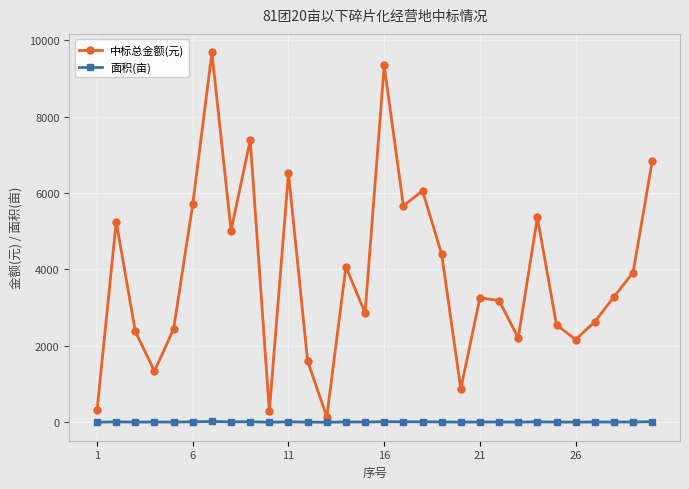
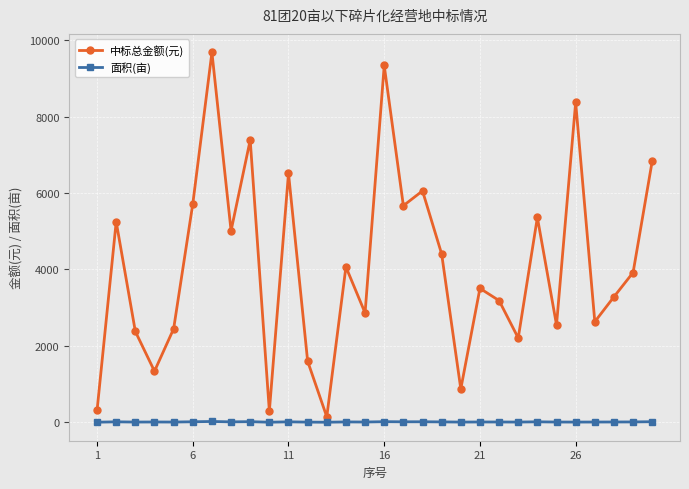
  {
    "中标总金额(元)": {
      "1": 300,
      "6": 5700,
      "11": 6500,
      "16": 9300,
-     "21": 3300,
-     "26": 2200
+     "21": 3500,
+     "26": 8400
    },
    "面积(亩)": {
      "1": 0,
      "6": 0,
      "11": 0,
      "16": 0,
      "21": 0,
      "26": 0
    }
  }
